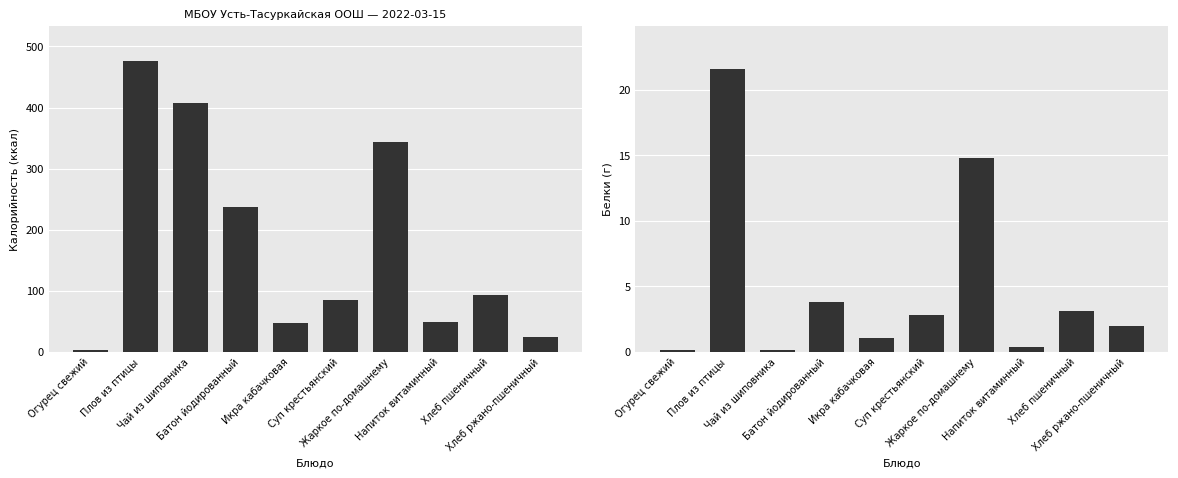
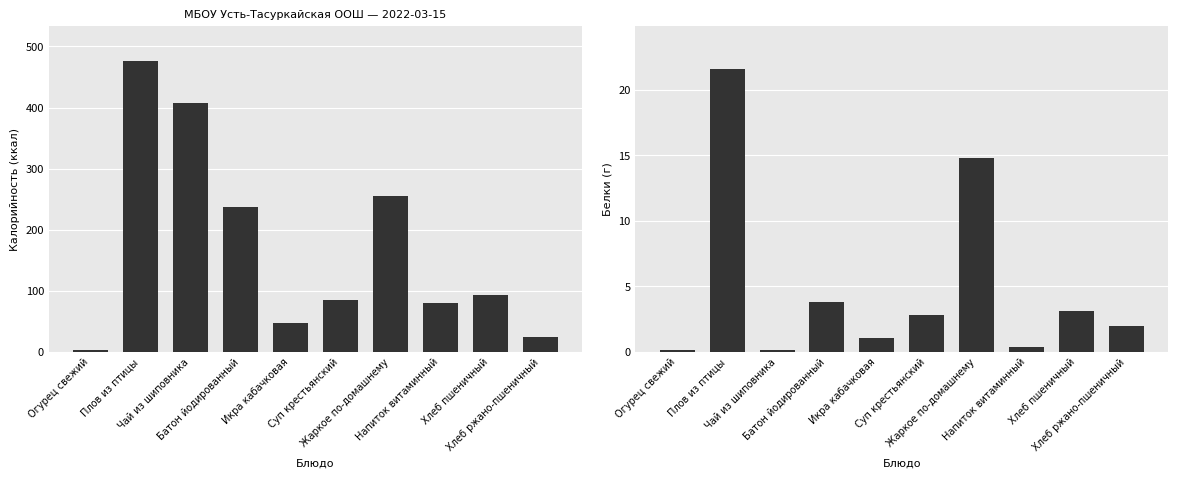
  {
    "МБОУ Усть-Тасуркайская ООШ — 2022-03-15": {
      "Плов из птицы": 480,
      "Чай из шиповника": 410,
      "Батон йодированный": 240,
      "Икра кабачковая": 50,
      "Суп крестьянский": 80,
-     "Жаркое по-домашнему": 340,
-     "Напиток витаминный": 50,
+     "Жаркое по-домашнему": 250,
+     "Напиток витаминный": 80,
      "Хлеб пшеничный": 90,
      "Хлеб ржано-пшеничный": 20
    }
  }
